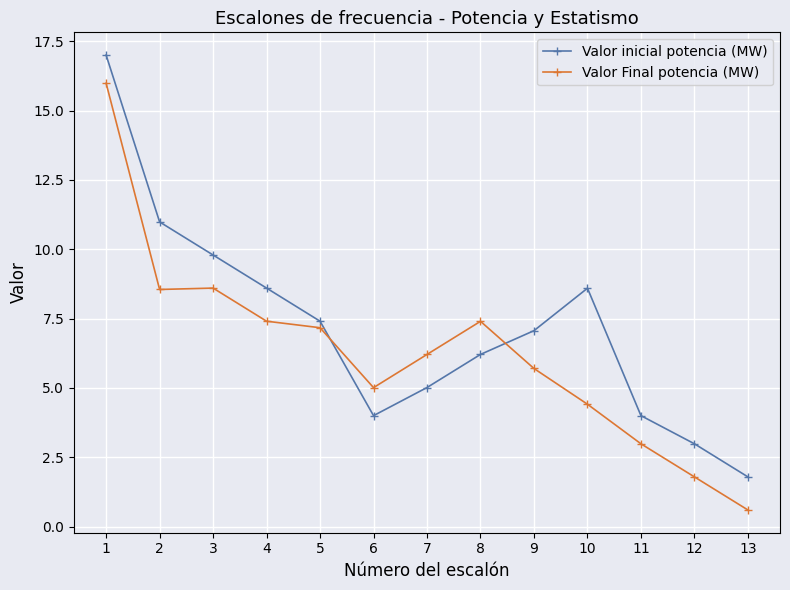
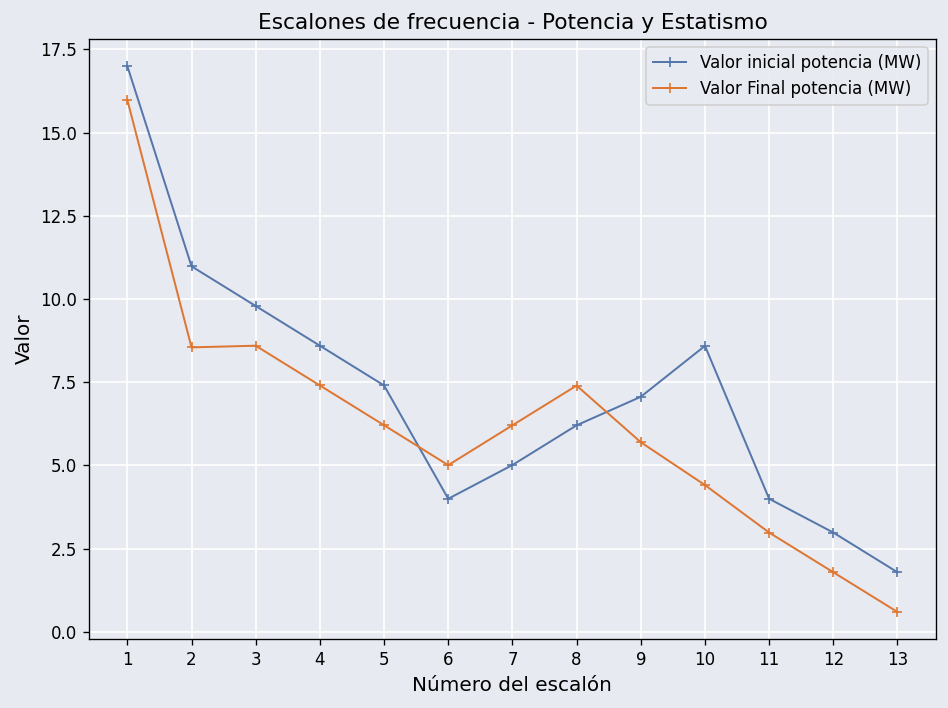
  {
    "Valor inicial potencia (MW)": {
      "1": 17.0,
      "2": 11.0,
      "3": 9.8,
      "4": 8.6,
      "5": 7.4,
      "6": 4.0,
      "7": 5.0,
      "8": 6.2,
      "9": 7.1,
      "10": 8.6,
      "11": 4.0,
      "12": 3.0,
      "13": 1.8
    },
    "Valor Final potencia (MW)": {
      "1": 16.0,
      "2": 8.5,
      "3": 8.6,
      "4": 7.4,
-     "5": 7.2,
+     "5": 6.2,
      "6": 5.0,
      "7": 6.2,
      "8": 7.4,
      "9": 5.7,
      "10": 4.4,
      "11": 3.0,
      "12": 1.8,
      "13": 0.6
    }
  }
